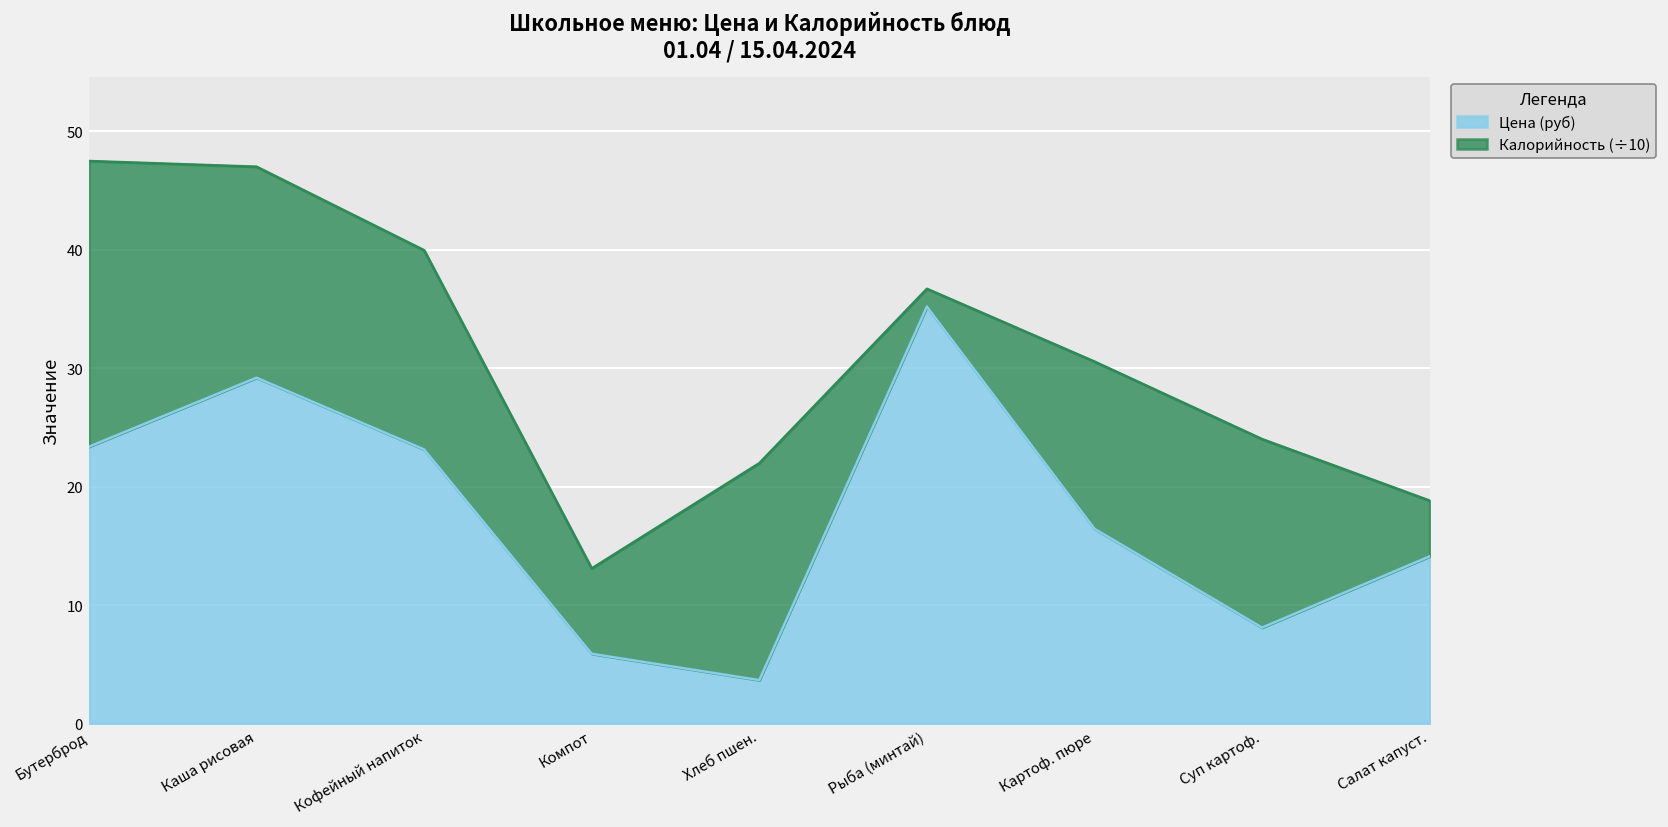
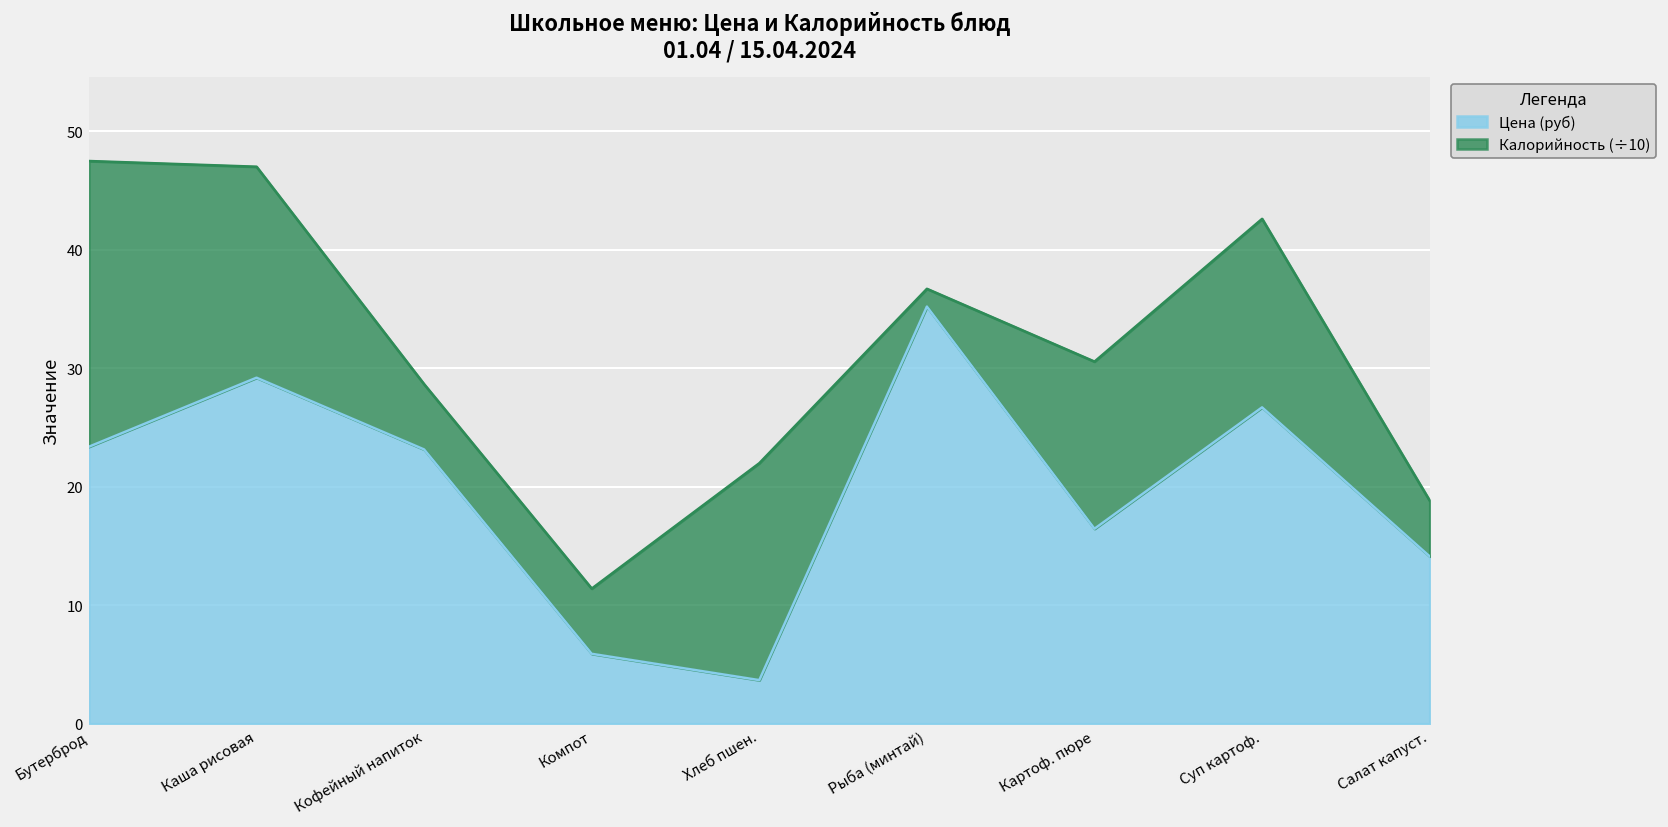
  {
    "Цена (руб)": {
      "Бутерброд": 23,
      "Каша рисовая": 29,
      "Кофейный напиток": 23,
      "Компот": 6,
      "Хлеб пшен.": 4,
      "Рыба (минтай)": 35,
      "Картоф. пюре": 16,
-     "Суп картоф.": 8,
+     "Суп картоф.": 27,
      "Салат капуст.": 14
    },
    "Калорийность (÷10)": {
      "Бутерброд": 24,
      "Каша рисовая": 18,
-     "Кофейный напиток": 17,
-     "Компот": 7,
+     "Кофейный напиток": 6,
+     "Компот": 6,
      "Хлеб пшен.": 18,
      "Рыба (минтай)": 2,
      "Картоф. пюре": 14,
      "Суп картоф.": 16,
      "Салат капуст.": 5
    }
  }
